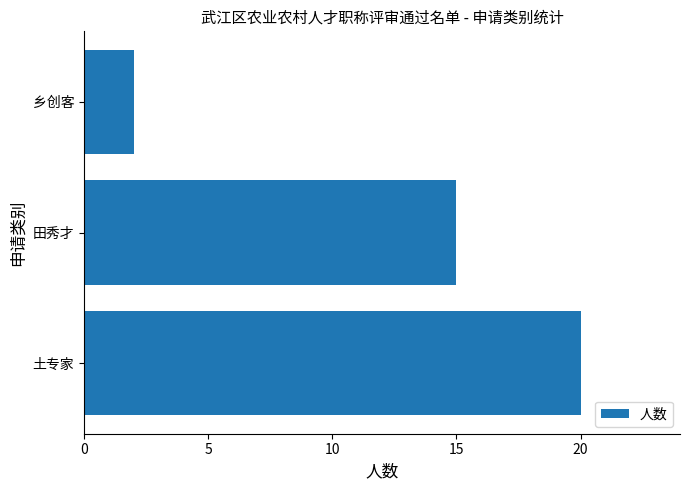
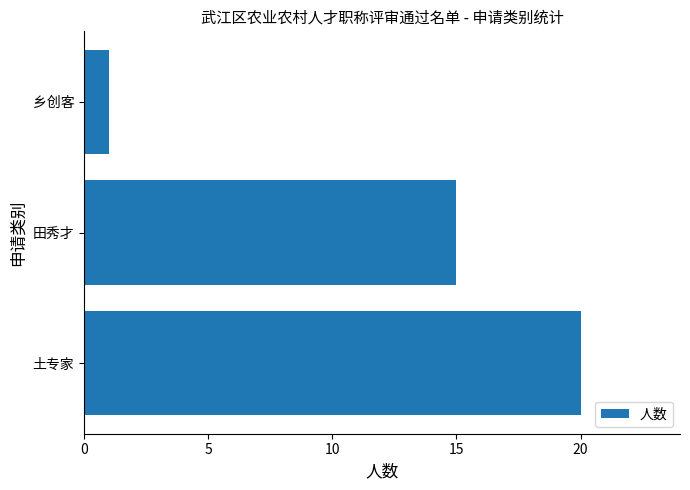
  {
-   "乡创客": 2,
+   "乡创客": 1,
    "田秀才": 15,
    "土专家": 20
  }
